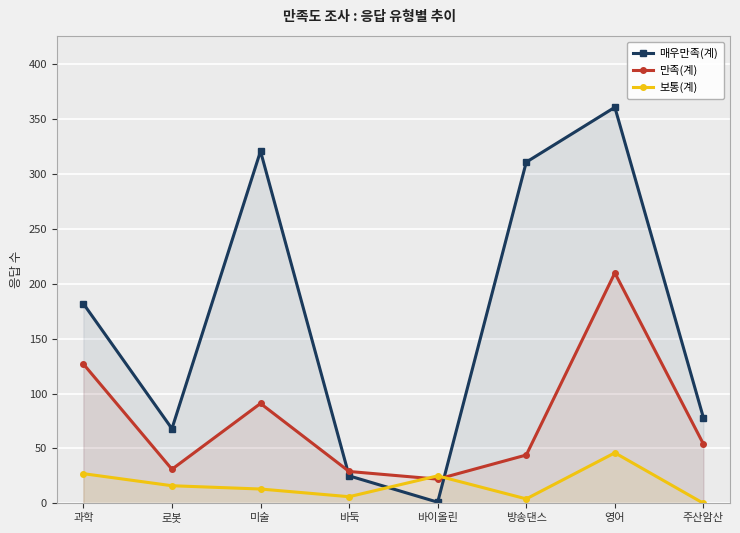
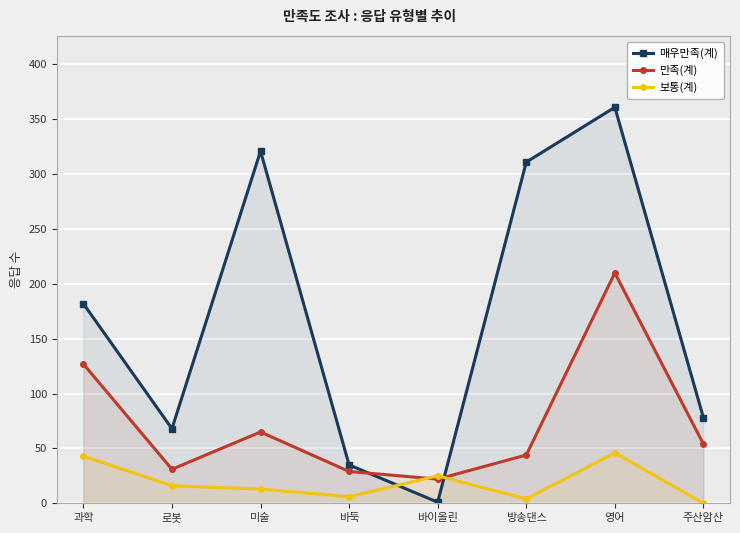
  {
    "매우만족(계)": {
      "과학": 182,
      "로봇": 68,
      "미술": 321,
-     "바둑": 25,
+     "바둑": 35,
      "바이올린": 1,
      "방송댄스": 311,
      "영어": 361,
      "주산암산": 78
    },
    "만족(계)": {
      "과학": 127,
      "로봇": 31,
-     "미술": 91,
+     "미술": 65,
      "바둑": 29,
      "바이올린": 22,
      "방송댄스": 44,
      "영어": 210,
      "주산암산": 54
    },
    "보통(계)": {
-     "과학": 27,
+     "과학": 43,
      "로봇": 16,
      "미술": 13,
      "바둑": 6,
      "바이올린": 25,
      "방송댄스": 4,
      "영어": 46,
      "주산암산": 0
    }
  }
